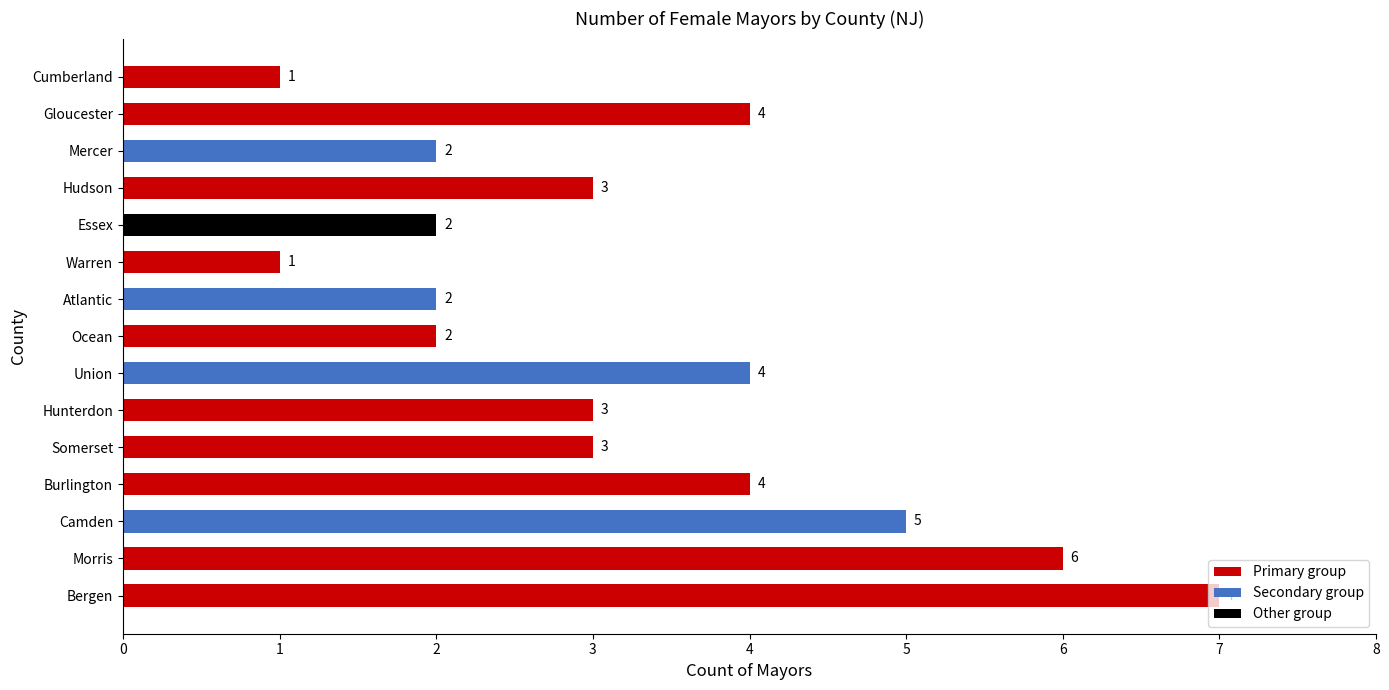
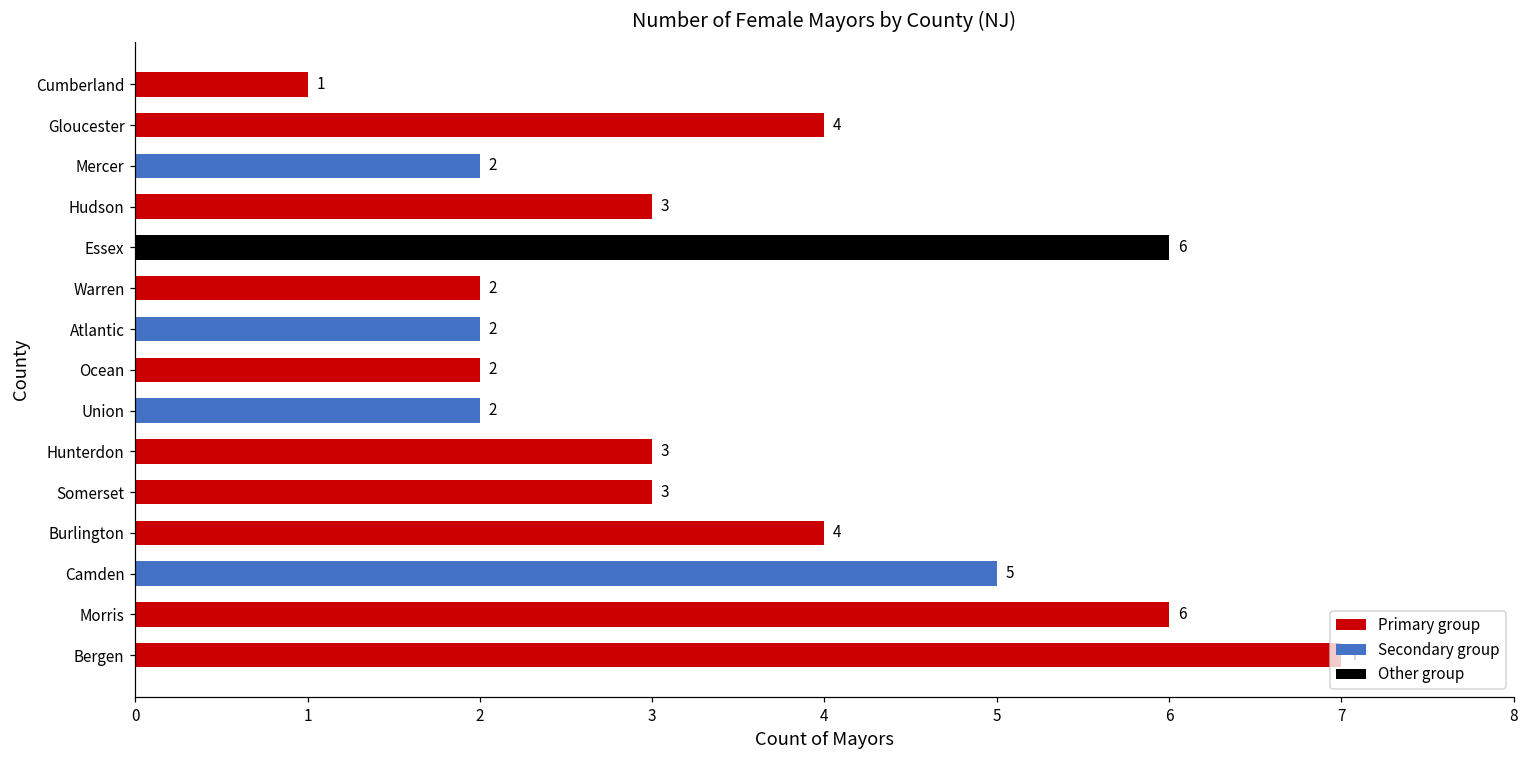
  {
    "Cumberland": 1,
    "Gloucester": 4,
    "Mercer": 2,
    "Hudson": 3,
-   "Essex": 2,
-   "Warren": 1,
+   "Essex": 6,
+   "Warren": 2,
    "Atlantic": 2,
    "Ocean": 2,
-   "Union": 4,
+   "Union": 2,
    "Hunterdon": 3,
    "Somerset": 3,
    "Burlington": 4,
    "Camden": 5,
    "Morris": 6
  }
